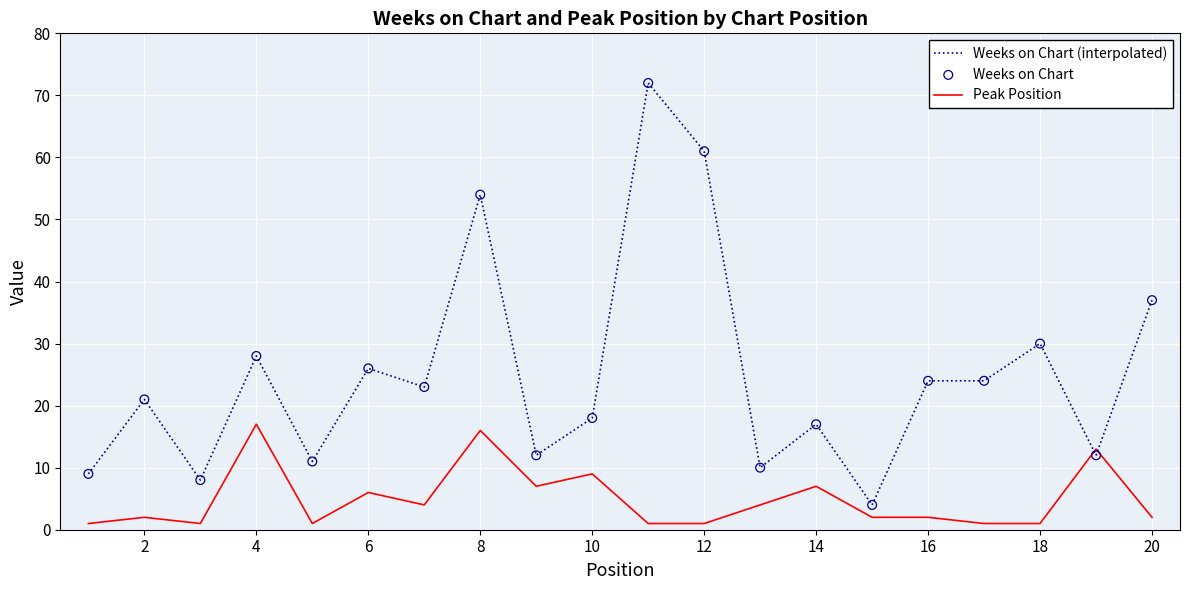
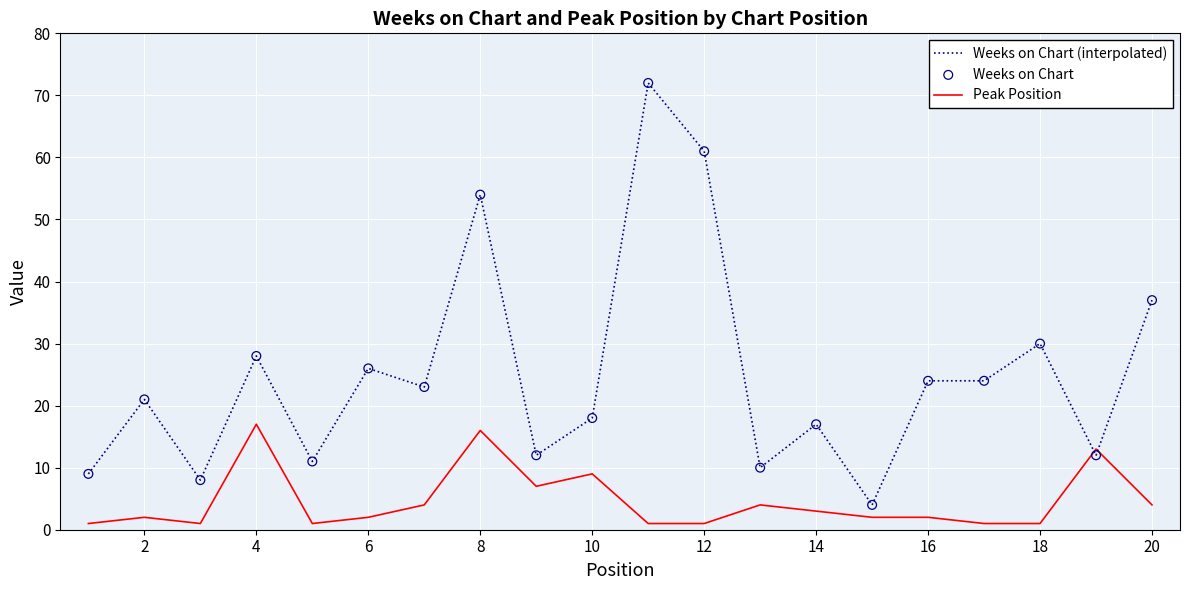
  {
    "Peak Position": {
      "2": 2,
      "4": 17,
-     "6": 6,
+     "6": 2,
      "8": 16,
      "10": 9,
      "12": 1,
-     "14": 7,
+     "14": 3,
      "16": 2,
      "18": 1,
-     "20": 2
+     "20": 4
    }
  }
